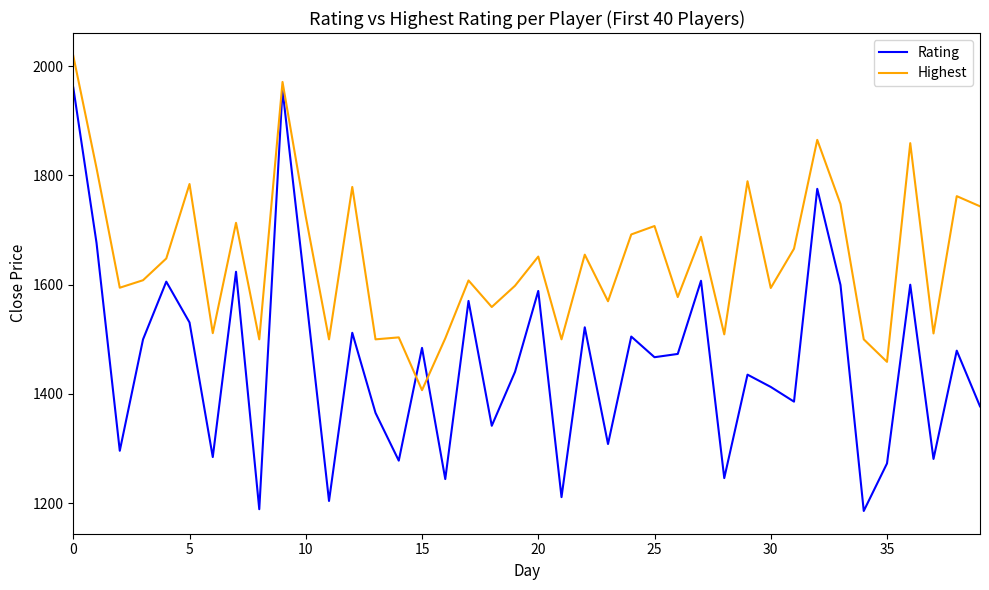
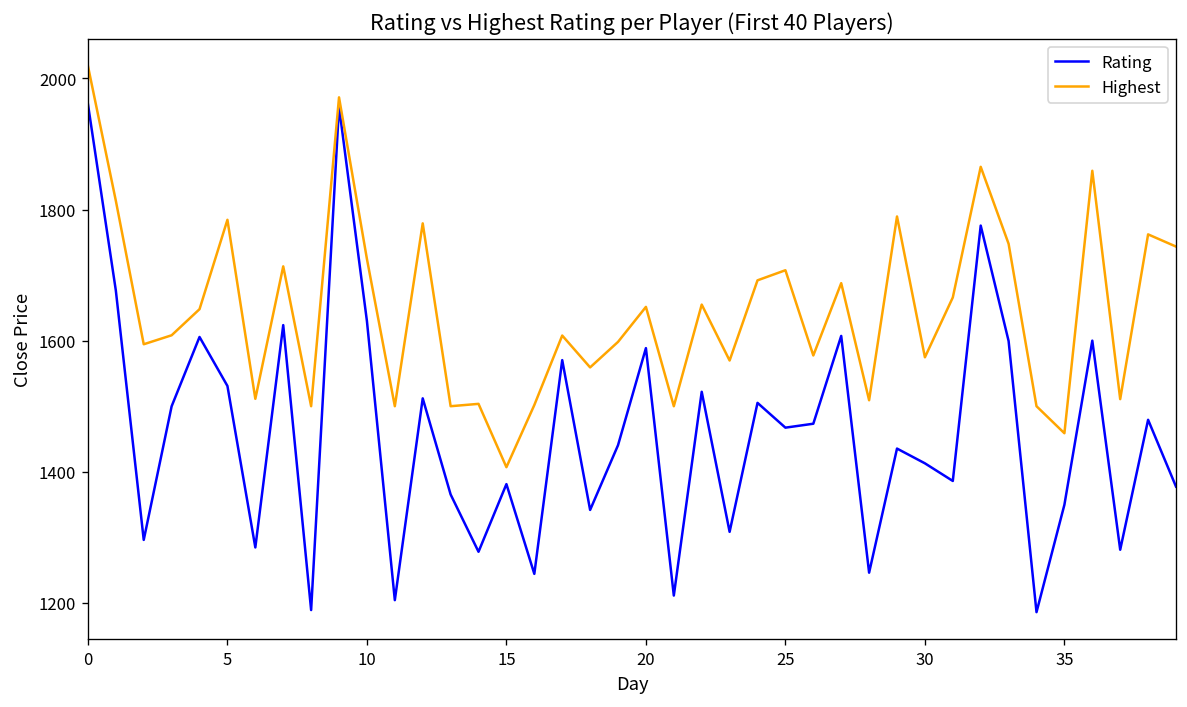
  {
    "Rating": {
      "0": 1960,
      "5": 1530,
-     "10": 1580,
-     "15": 1480,
+     "10": 1630,
+     "15": 1380,
      "20": 1590,
      "25": 1470,
      "30": 1410,
-     "35": 1270
+     "35": 1350
    },
    "Highest": {
      "0": 2020,
      "5": 1780,
      "10": 1720,
      "15": 1410,
      "20": 1650,
      "25": 1710,
-     "30": 1590,
+     "30": 1570,
      "35": 1460
    }
  }
